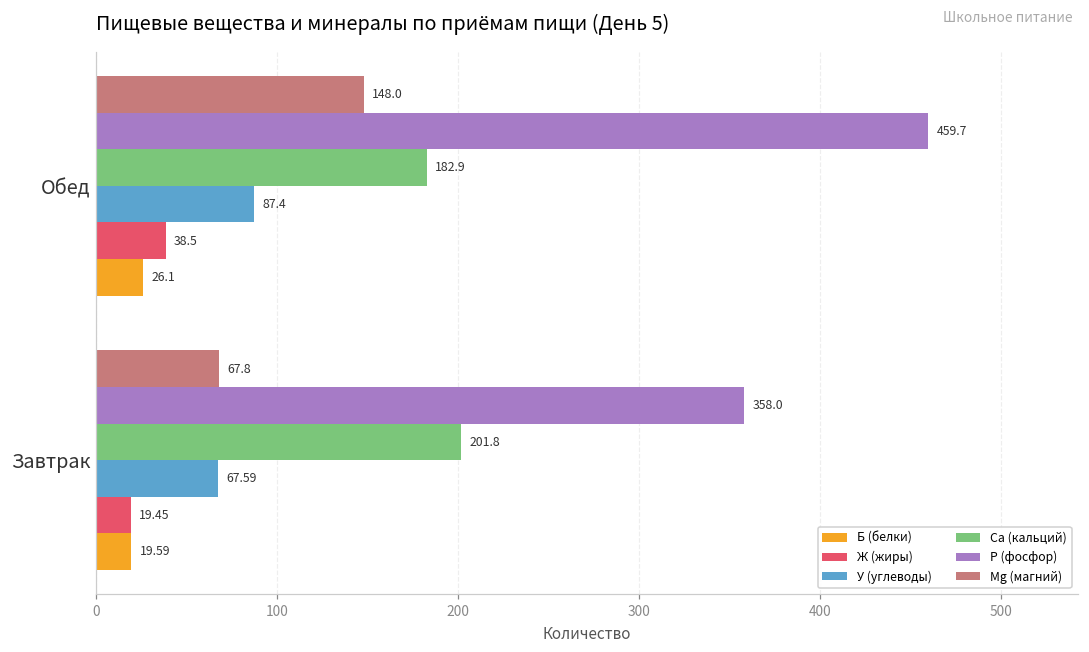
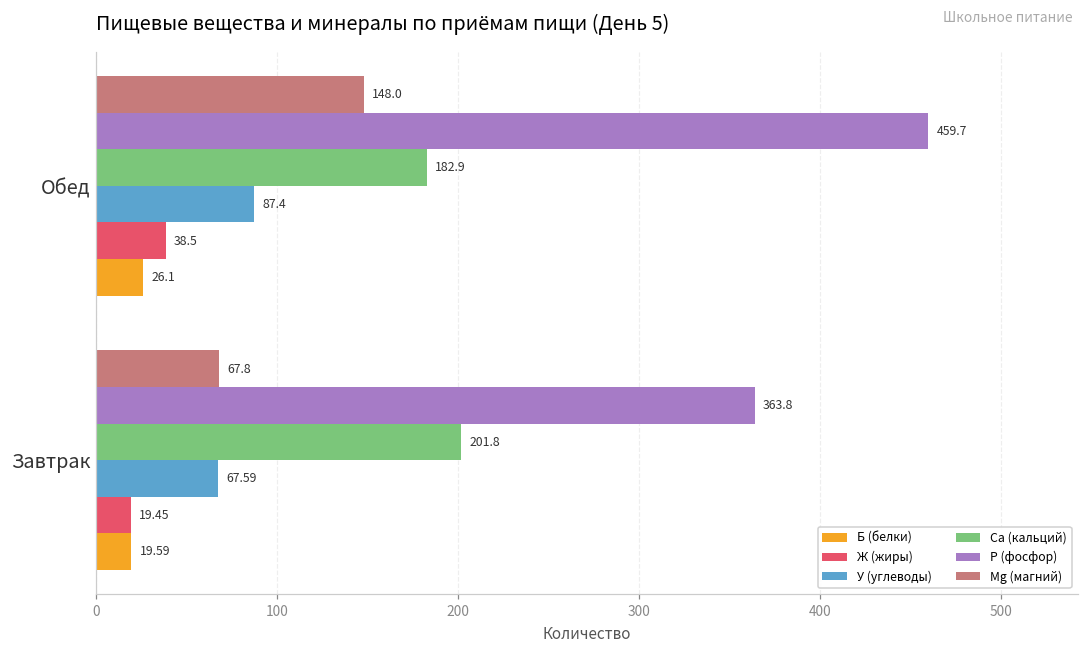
  {
    "Б (белки)": {
      "Обед": 26.1,
      "Завтрак": 19.59
    },
    "У (углеводы)": {
      "Обед": 87.4,
      "Завтрак": 67.59
    },
    "Ca (кальций)": {
      "Обед": 182.9,
      "Завтрак": 201.8
    },
    "P (фосфор)": {
      "Обед": 459.7,
-     "Завтрак": 358.0
+     "Завтрак": 363.8
    }
  }
